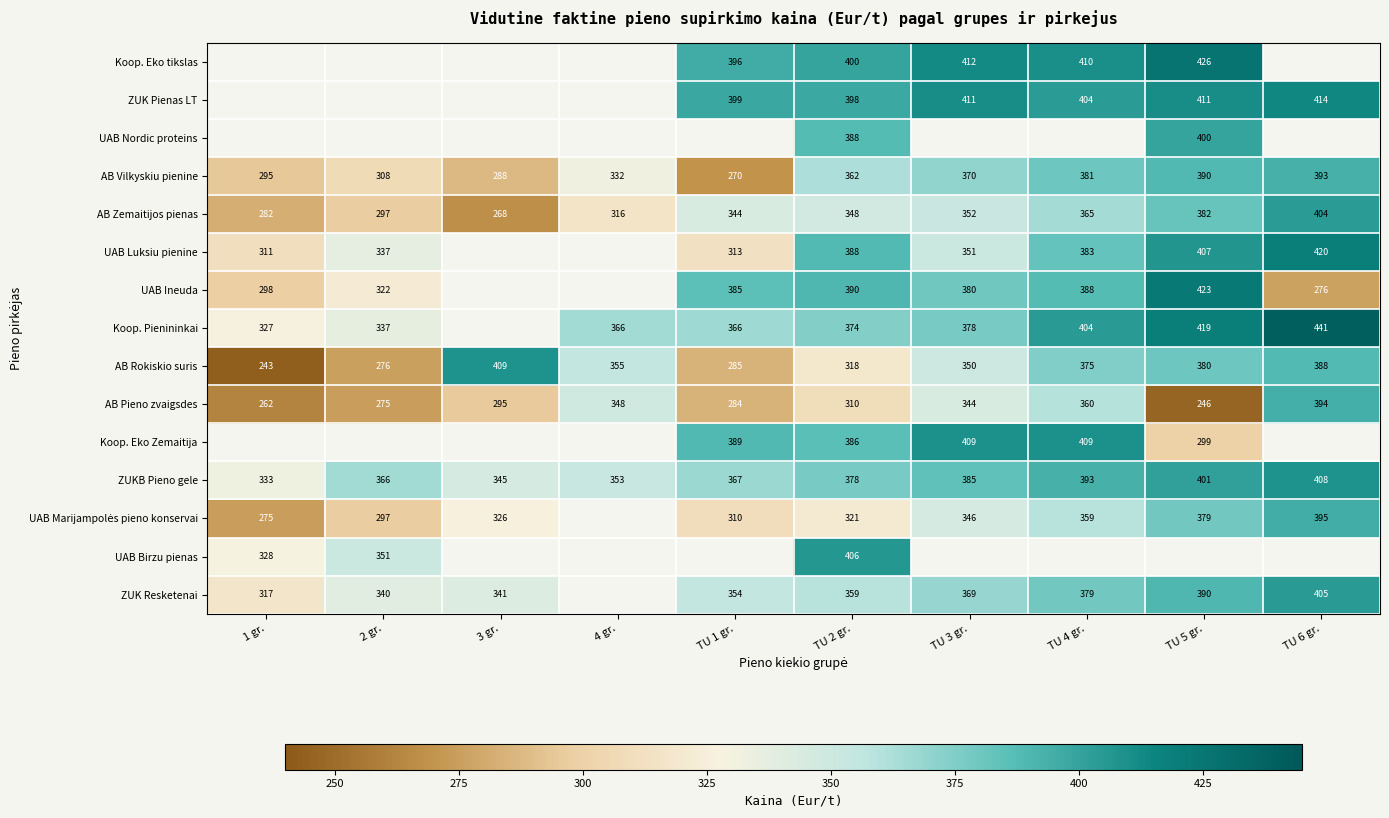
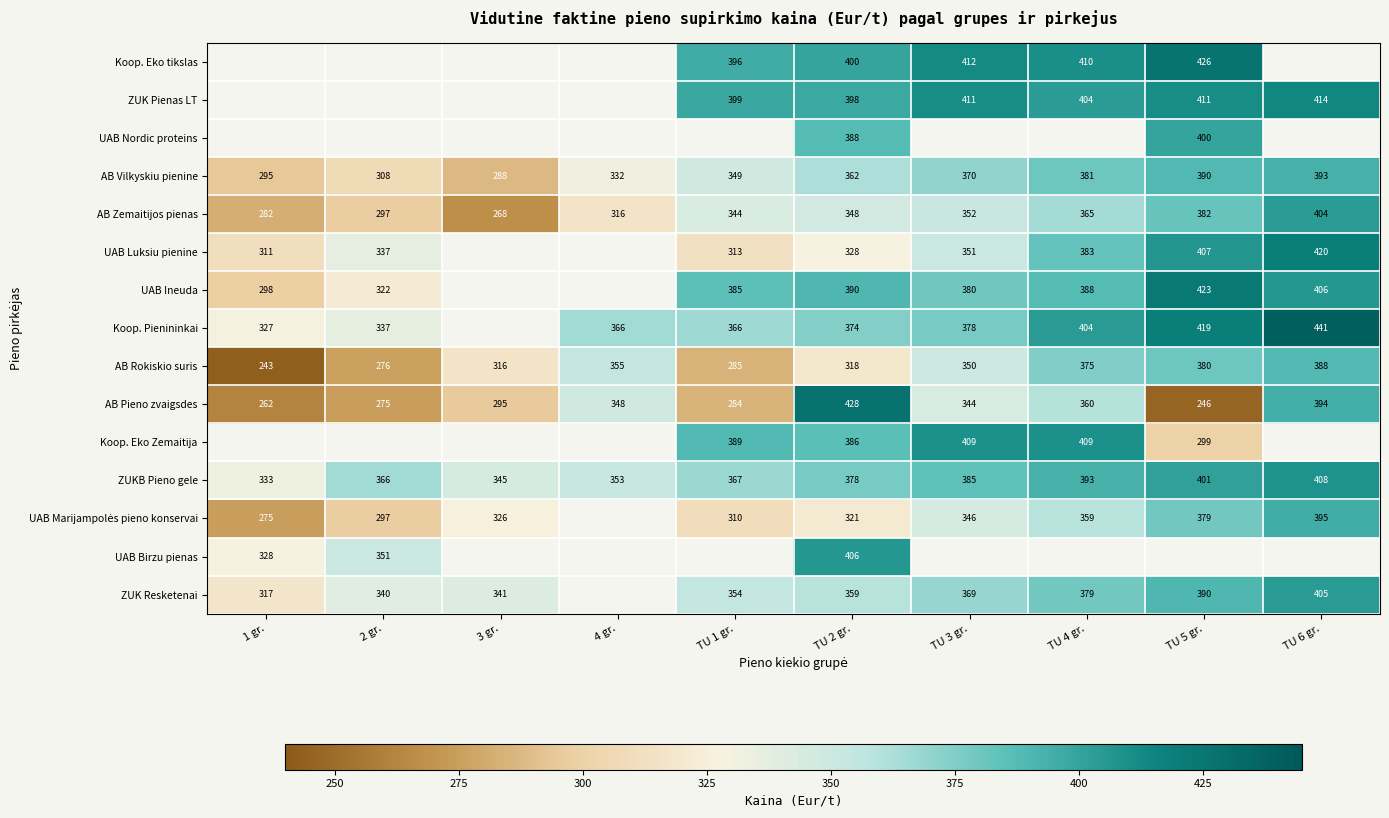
  {
    "Koop. Eko tikslas": {
      "TU 1 gr.": 396,
      "TU 2 gr.": 400,
      "TU 3 gr.": 412,
      "TU 4 gr.": 410,
      "TU 5 gr.": 426
    },
    "ZUK Pienas LT": {
      "TU 1 gr.": 399,
      "TU 2 gr.": 398,
      "TU 3 gr.": 411,
      "TU 4 gr.": 404,
      "TU 5 gr.": 411,
      "TU 6 gr.": 414
    },
    "UAB Nordic proteins": {
      "TU 2 gr.": 388,
      "TU 5 gr.": 400
    },
    "AB Vilkyskiu pienine": {
      "1 gr.": 295,
      "2 gr.": 308,
      "3 gr.": 288,
      "4 gr.": 332,
-     "TU 1 gr.": 270,
+     "TU 1 gr.": 349,
      "TU 2 gr.": 362,
      "TU 3 gr.": 370,
      "TU 4 gr.": 381,
      "TU 5 gr.": 390,
      "TU 6 gr.": 393
    },
    "AB Zemaitijos pienas": {
      "1 gr.": 282,
      "2 gr.": 297,
      "3 gr.": 268,
      "4 gr.": 316,
      "TU 1 gr.": 344,
      "TU 2 gr.": 348,
      "TU 3 gr.": 352,
      "TU 4 gr.": 365,
      "TU 5 gr.": 382,
      "TU 6 gr.": 404
    },
    "UAB Luksiu pienine": {
      "1 gr.": 311,
      "2 gr.": 337,
      "TU 1 gr.": 313,
-     "TU 2 gr.": 388,
+     "TU 2 gr.": 328,
      "TU 3 gr.": 351,
      "TU 4 gr.": 383,
      "TU 5 gr.": 407,
      "TU 6 gr.": 420
    },
    "UAB Ineuda": {
      "1 gr.": 298,
      "2 gr.": 322,
      "TU 1 gr.": 385,
      "TU 2 gr.": 390,
      "TU 3 gr.": 380,
      "TU 4 gr.": 388,
      "TU 5 gr.": 423,
-     "TU 6 gr.": 276
+     "TU 6 gr.": 406
    },
    "Koop. Pienininkai": {
      "1 gr.": 327,
      "2 gr.": 337,
      "4 gr.": 366,
      "TU 1 gr.": 366,
      "TU 2 gr.": 374,
      "TU 3 gr.": 378,
      "TU 4 gr.": 404,
      "TU 5 gr.": 419,
      "TU 6 gr.": 441
    },
    "AB Rokiskio suris": {
      "1 gr.": 243,
      "2 gr.": 276,
-     "3 gr.": 409,
+     "3 gr.": 316,
      "4 gr.": 355,
      "TU 1 gr.": 285,
      "TU 2 gr.": 318,
      "TU 3 gr.": 350,
      "TU 4 gr.": 375,
      "TU 5 gr.": 380,
      "TU 6 gr.": 388
    },
    "AB Pieno zvaigsdes": {
      "1 gr.": 262,
      "2 gr.": 275,
      "3 gr.": 295,
      "4 gr.": 348,
      "TU 1 gr.": 284,
-     "TU 2 gr.": 310,
+     "TU 2 gr.": 428,
      "TU 3 gr.": 344,
      "TU 4 gr.": 360,
      "TU 5 gr.": 246,
      "TU 6 gr.": 394
    },
    "Koop. Eko Zemaitija": {
      "TU 1 gr.": 389,
      "TU 2 gr.": 386,
      "TU 3 gr.": 409,
      "TU 4 gr.": 409,
      "TU 5 gr.": 299
    },
    "ZUKB Pieno gele": {
      "1 gr.": 333,
      "2 gr.": 366,
      "3 gr.": 345,
      "4 gr.": 353,
      "TU 1 gr.": 367,
      "TU 2 gr.": 378,
      "TU 3 gr.": 385,
      "TU 4 gr.": 393,
      "TU 5 gr.": 401,
      "TU 6 gr.": 408
    },
    "UAB Marijampolės pieno konservai": {
      "1 gr.": 275,
      "2 gr.": 297,
      "3 gr.": 326,
      "TU 1 gr.": 310,
      "TU 2 gr.": 321,
      "TU 3 gr.": 346,
      "TU 4 gr.": 359,
      "TU 5 gr.": 379,
      "TU 6 gr.": 395
    },
    "UAB Birzu pienas": {
      "1 gr.": 328,
      "2 gr.": 351,
      "TU 2 gr.": 406
    },
    "ZUK Resketenai": {
      "1 gr.": 317,
      "2 gr.": 340,
      "3 gr.": 341,
      "TU 1 gr.": 354,
      "TU 2 gr.": 359,
      "TU 3 gr.": 369,
      "TU 4 gr.": 379,
      "TU 5 gr.": 390,
      "TU 6 gr.": 405
    }
  }
